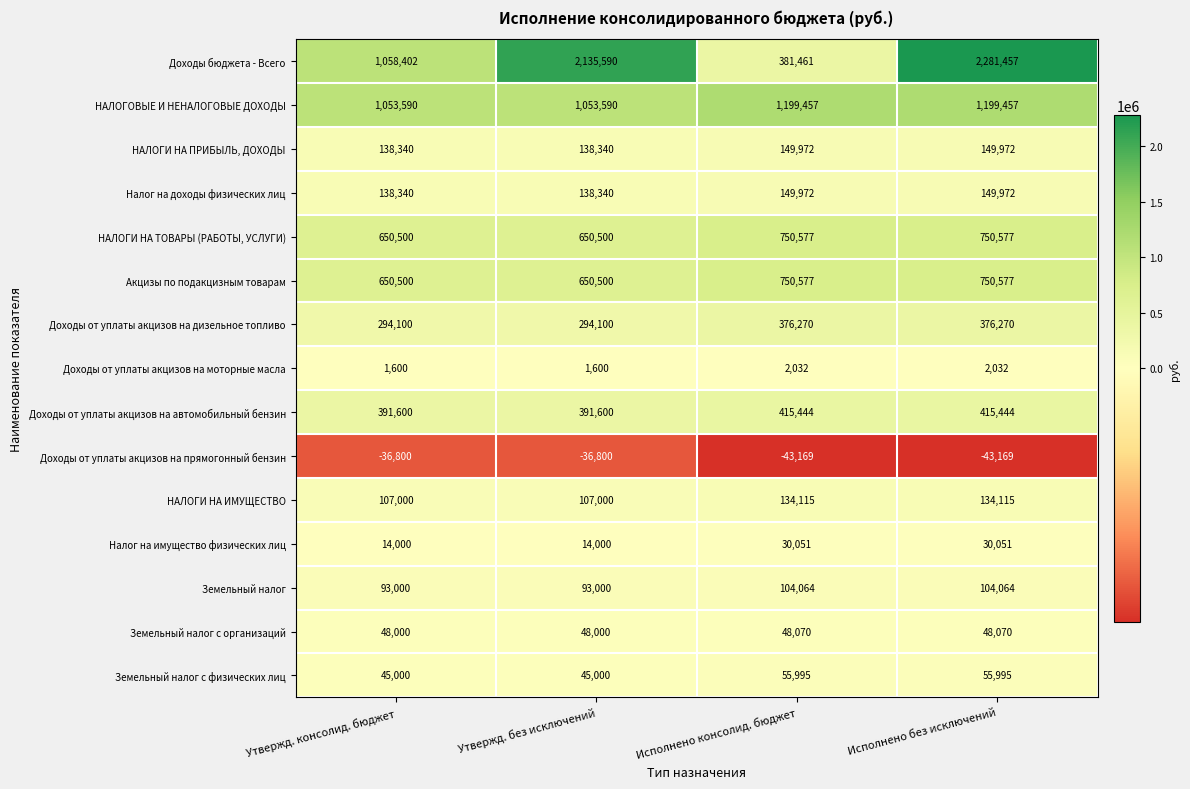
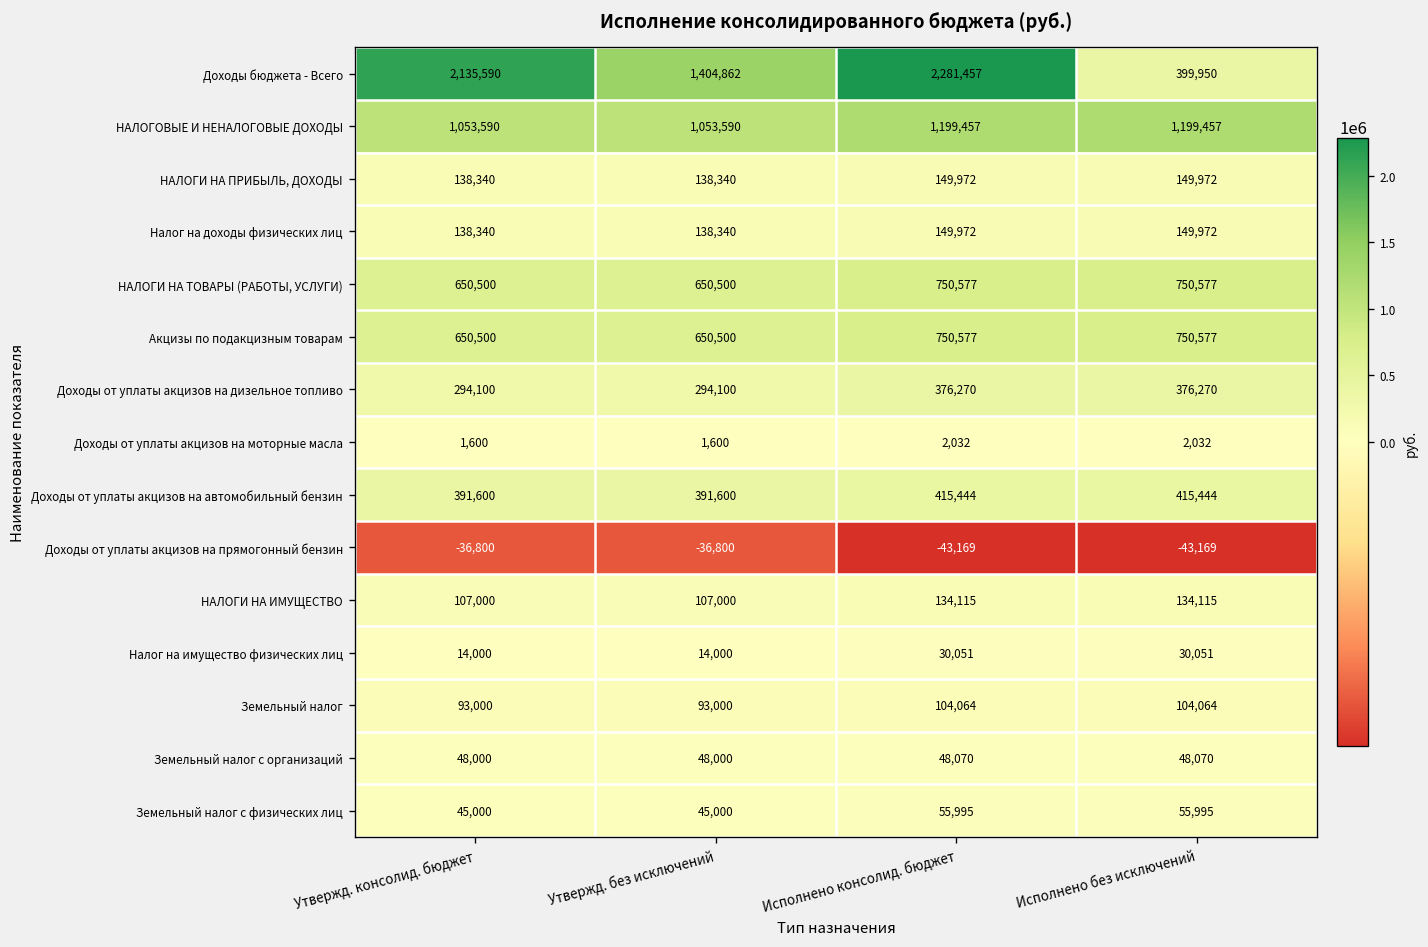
  {
    "Доходы бюджета - Всего": {
-     "Утвержд. консолид. бюджет": "1,058,402",
-     "Утвержд. без исключений": "2,135,590",
-     "Исполнено консолид. бюджет": "381,461",
-     "Исполнено без исключений": "2,281,457"
+     "Утвержд. консолид. бюджет": "2,135,590",
+     "Утвержд. без исключений": "1,404,862",
+     "Исполнено консолид. бюджет": "2,281,457",
+     "Исполнено без исключений": "399,950"
    },
    "НАЛОГОВЫЕ И НЕНАЛОГОВЫЕ ДОХОДЫ": {
      "Утвержд. консолид. бюджет": "1,053,590",
      "Утвержд. без исключений": "1,053,590",
      "Исполнено консолид. бюджет": "1,199,457",
      "Исполнено без исключений": "1,199,457"
    },
    "НАЛОГИ НА ПРИБЫЛЬ, ДОХОДЫ": {
      "Утвержд. консолид. бюджет": "138,340",
      "Утвержд. без исключений": "138,340",
      "Исполнено консолид. бюджет": "149,972",
      "Исполнено без исключений": "149,972"
    },
    "Налог на доходы физических лиц": {
      "Утвержд. консолид. бюджет": "138,340",
      "Утвержд. без исключений": "138,340",
      "Исполнено консолид. бюджет": "149,972",
      "Исполнено без исключений": "149,972"
    },
    "НАЛОГИ НА ТОВАРЫ (РАБОТЫ, УСЛУГИ)": {
      "Утвержд. консолид. бюджет": "650,500",
      "Утвержд. без исключений": "650,500",
      "Исполнено консолид. бюджет": "750,577",
      "Исполнено без исключений": "750,577"
    },
    "Акцизы по подакцизным товарам": {
      "Утвержд. консолид. бюджет": "650,500",
      "Утвержд. без исключений": "650,500",
      "Исполнено консолид. бюджет": "750,577",
      "Исполнено без исключений": "750,577"
    },
    "Доходы от уплаты акцизов на дизельное топливо": {
      "Утвержд. консолид. бюджет": "294,100",
      "Утвержд. без исключений": "294,100",
      "Исполнено консолид. бюджет": "376,270",
      "Исполнено без исключений": "376,270"
    },
    "Доходы от уплаты акцизов на моторные масла": {
      "Утвержд. консолид. бюджет": "1,600",
      "Утвержд. без исключений": "1,600",
      "Исполнено консолид. бюджет": "2,032",
      "Исполнено без исключений": "2,032"
    },
    "Доходы от уплаты акцизов на автомобильный бензин": {
      "Утвержд. консолид. бюджет": "391,600",
      "Утвержд. без исключений": "391,600",
      "Исполнено консолид. бюджет": "415,444",
      "Исполнено без исключений": "415,444"
    },
    "Доходы от уплаты акцизов на прямогонный бензин": {
      "Утвержд. консолид. бюджет": "-36,800",
      "Утвержд. без исключений": "-36,800",
      "Исполнено консолид. бюджет": "-43,169",
      "Исполнено без исключений": "-43,169"
    },
    "НАЛОГИ НА ИМУЩЕСТВО": {
      "Утвержд. консолид. бюджет": "107,000",
      "Утвержд. без исключений": "107,000",
      "Исполнено консолид. бюджет": "134,115",
      "Исполнено без исключений": "134,115"
    },
    "Налог на имущество физических лиц": {
      "Утвержд. консолид. бюджет": "14,000",
      "Утвержд. без исключений": "14,000",
      "Исполнено консолид. бюджет": "30,051",
      "Исполнено без исключений": "30,051"
    },
    "Земельный налог": {
      "Утвержд. консолид. бюджет": "93,000",
      "Утвержд. без исключений": "93,000",
      "Исполнено консолид. бюджет": "104,064",
      "Исполнено без исключений": "104,064"
    },
    "Земельный налог с организаций": {
      "Утвержд. консолид. бюджет": "48,000",
      "Утвержд. без исключений": "48,000",
      "Исполнено консолид. бюджет": "48,070",
      "Исполнено без исключений": "48,070"
    },
    "Земельный налог с физических лиц": {
      "Утвержд. консолид. бюджет": "45,000",
      "Утвержд. без исключений": "45,000",
      "Исполнено консолид. бюджет": "55,995",
      "Исполнено без исключений": "55,995"
    }
  }
